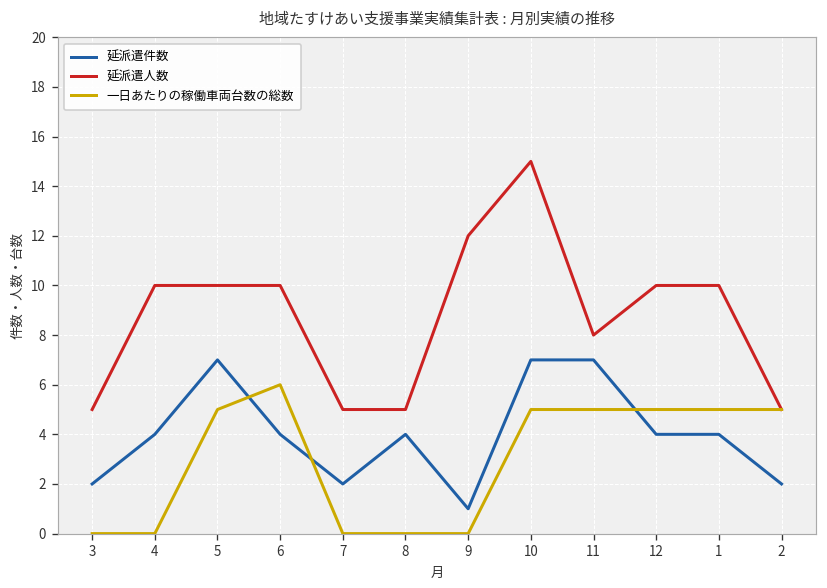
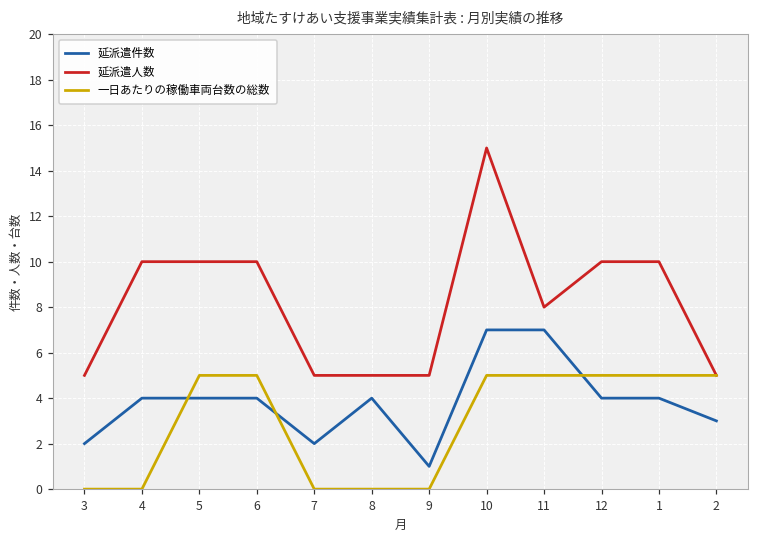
  {
    "延派遣件数": {
      "3": 2,
      "4": 4,
-     "5": 7,
+     "5": 4,
      "6": 4,
      "7": 2,
      "8": 4,
      "9": 1,
      "10": 7,
      "11": 7,
      "12": 4,
      "1": 4,
-     "2": 2
+     "2": 3
    },
    "延派遣人数": {
      "3": 5,
      "4": 10,
      "5": 10,
      "6": 10,
      "7": 5,
      "8": 5,
-     "9": 12,
+     "9": 5,
      "10": 15,
      "11": 8,
      "12": 10,
      "1": 10
    },
    "一日あたりの稼働車両台数の総数": {
      "3": 0,
      "4": 0,
      "5": 5,
-     "6": 6,
+     "6": 5,
      "7": 0,
      "8": 0,
      "9": 0,
      "10": 5,
      "11": 5,
      "12": 5,
      "1": 5
    }
  }
